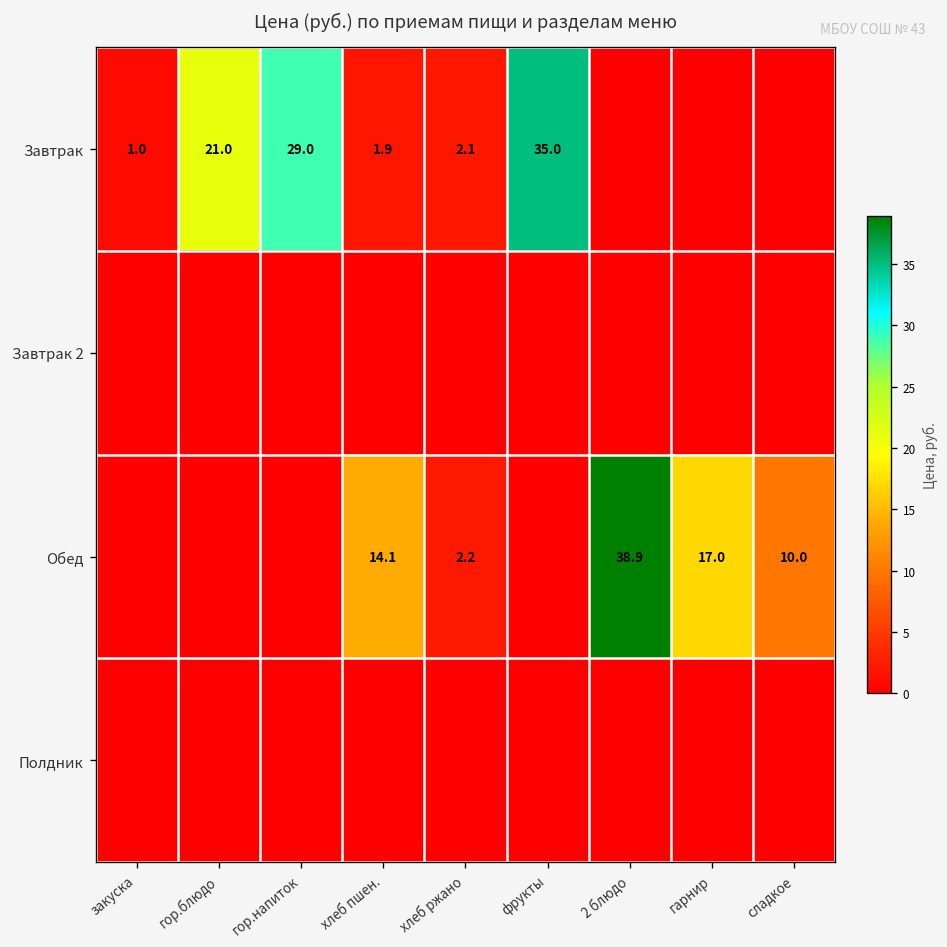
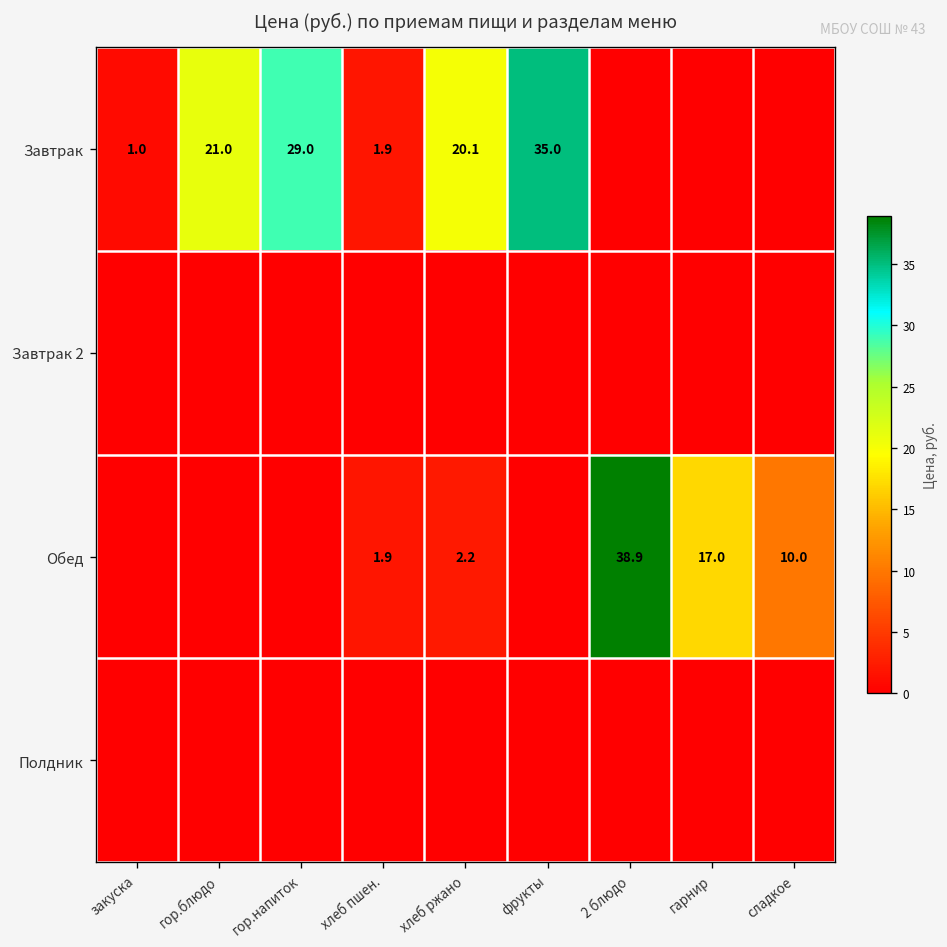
  {
    "Завтрак": {
      "закуска": 1.0,
      "гор.блюдо": 21.0,
      "гор.напиток": 29.0,
      "хлеб пшен.": 1.9,
-     "хлеб ржано": 2.1,
+     "хлеб ржано": 20.1,
      "фрукты": 35.0
    },
    "Обед": {
-     "хлеб пшен.": 14.1,
+     "хлеб пшен.": 1.9,
      "хлеб ржано": 2.2,
      "2 блюдо": 38.9,
      "гарнир": 17.0,
      "сладкое": 10.0
    }
  }
